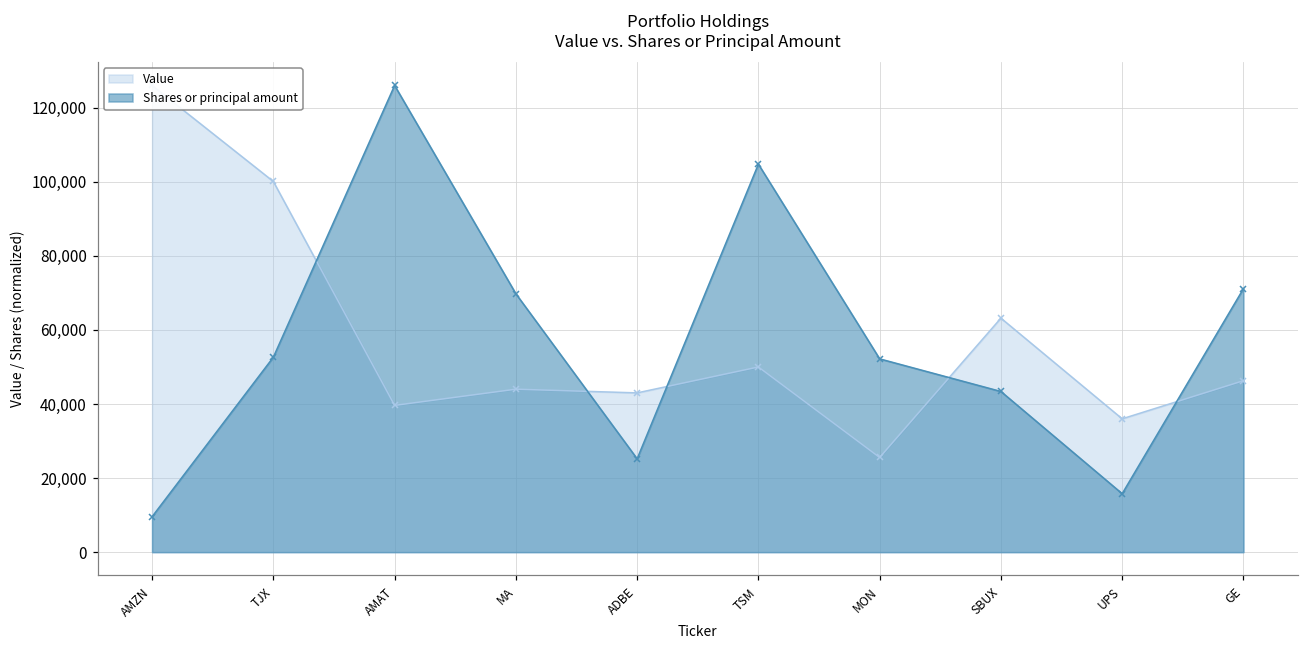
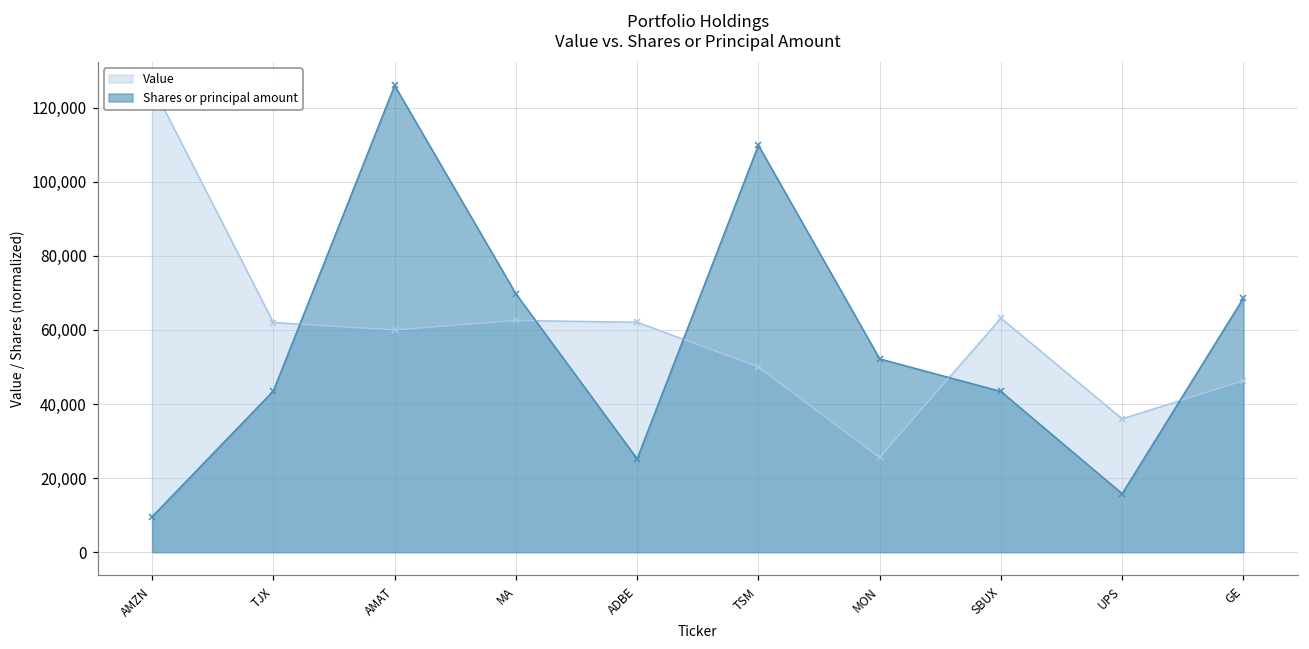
  {
    "Value": {
-     "TJX": "100,000",
-     "AMAT": "40,000",
-     "MA": "44,000",
-     "ADBE": "43,000",
+     "TJX": "62,000",
+     "AMAT": "60,000",
+     "MA": "63,000",
+     "ADBE": "62,000",
      "TSM": "50,000",
      "MON": "26,000",
      "SBUX": "63,000",
      "UPS": "36,000",
      "GE": "46,000"
    },
    "Shares or principal amount": {
      "AMZN": "10,000",
-     "TJX": "53,000",
+     "TJX": "44,000",
      "AMAT": "126,000",
      "MA": "70,000",
      "ADBE": "25,000",
-     "TSM": "105,000",
+     "TSM": "110,000",
      "MON": "52,000",
      "SBUX": "43,000",
      "UPS": "16,000",
-     "GE": "71,000"
+     "GE": "69,000"
    }
  }
